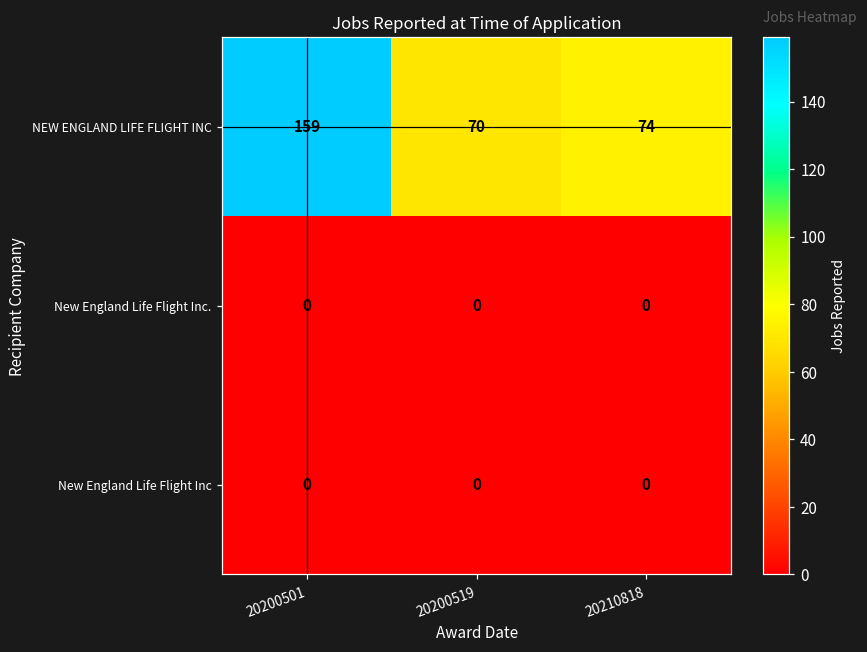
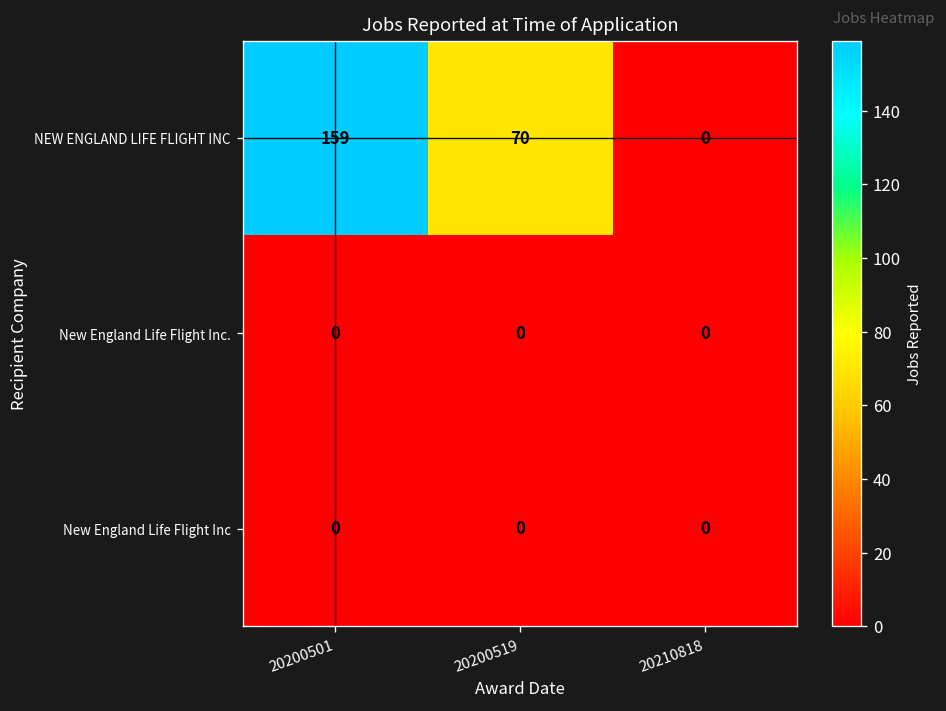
  {
    "NEW ENGLAND LIFE FLIGHT INC": {
      "20200501": 159,
      "20200519": 70,
-     "20210818": 74
+     "20210818": 0
    },
    "New England Life Flight Inc.": {
      "20200501": 0,
      "20200519": 0,
      "20210818": 0
    },
    "New England Life Flight Inc": {
      "20200501": 0,
      "20200519": 0,
      "20210818": 0
    }
  }
